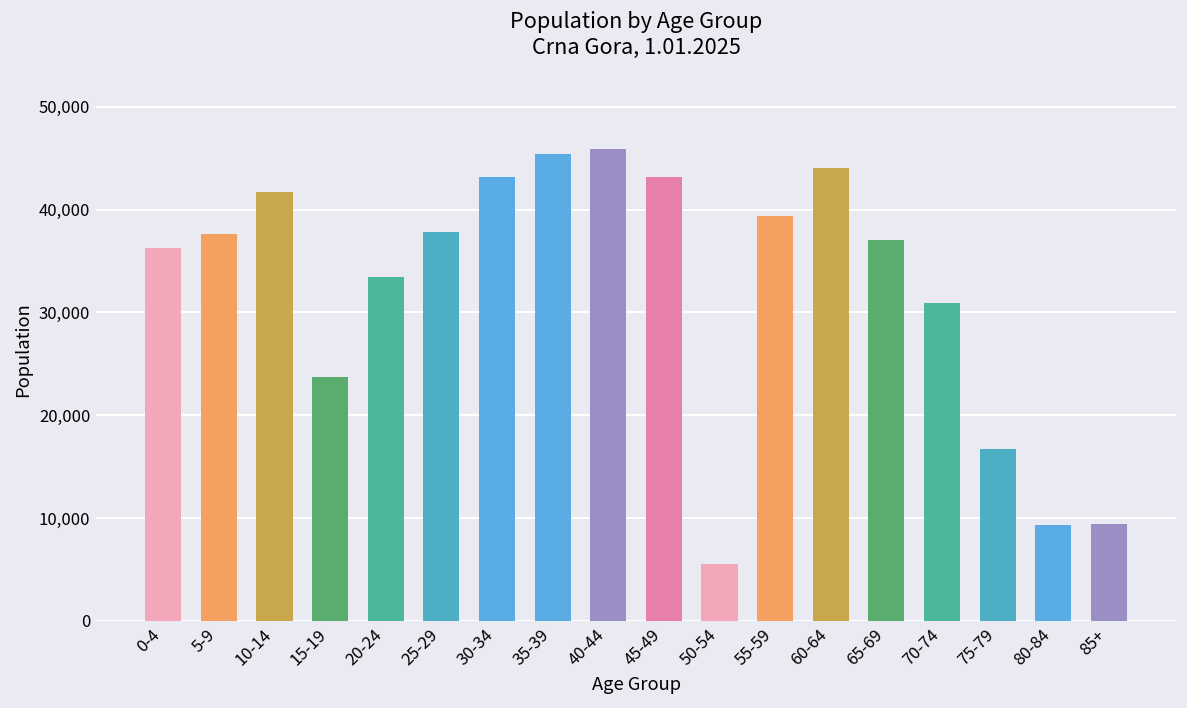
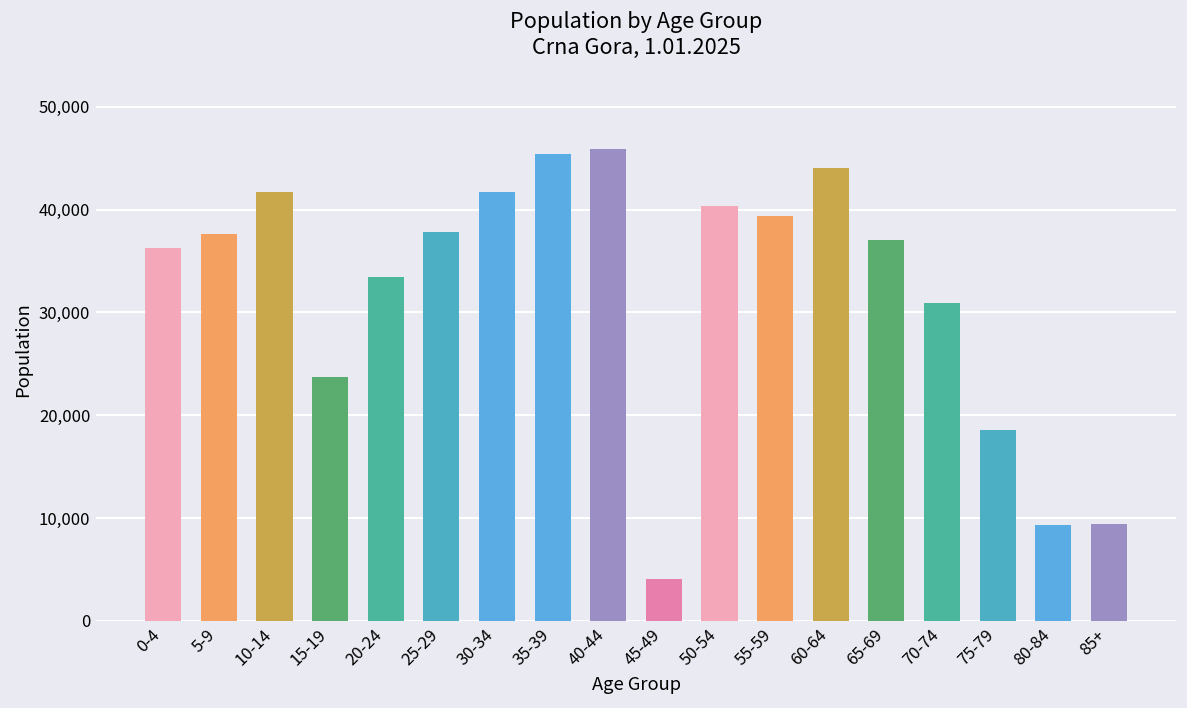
  {
    "0-4": "36,000",
    "5-9": "38,000",
    "10-14": "42,000",
    "15-19": "24,000",
    "20-24": "33,000",
    "25-29": "38,000",
-   "30-34": "43,000",
+   "30-34": "42,000",
    "35-39": "45,000",
    "40-44": "46,000",
-   "45-49": "43,000",
-   "50-54": "6,000",
+   "45-49": "4,000",
+   "50-54": "40,000",
    "55-59": "39,000",
    "60-64": "44,000",
    "65-69": "37,000",
    "70-74": "31,000",
-   "75-79": "17,000",
+   "75-79": "19,000",
    "80-84": "9,000",
    "85+": "9,000"
  }
